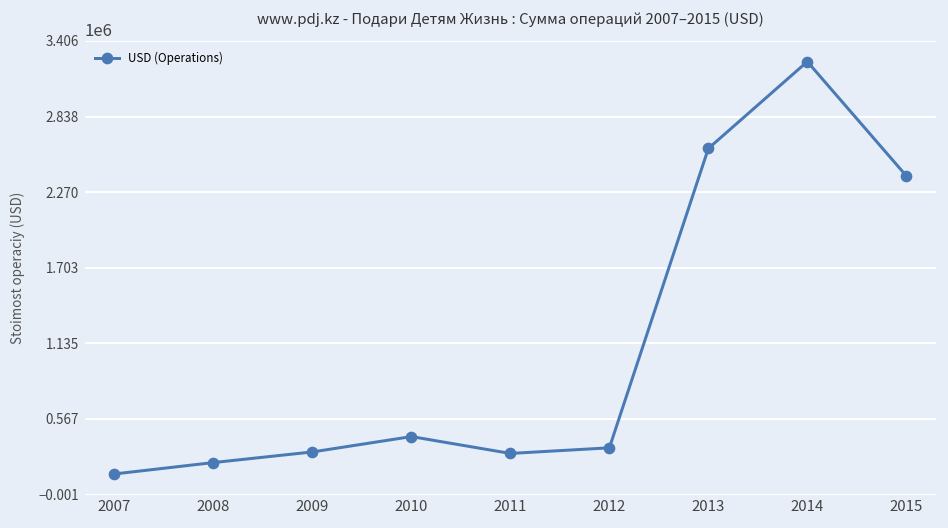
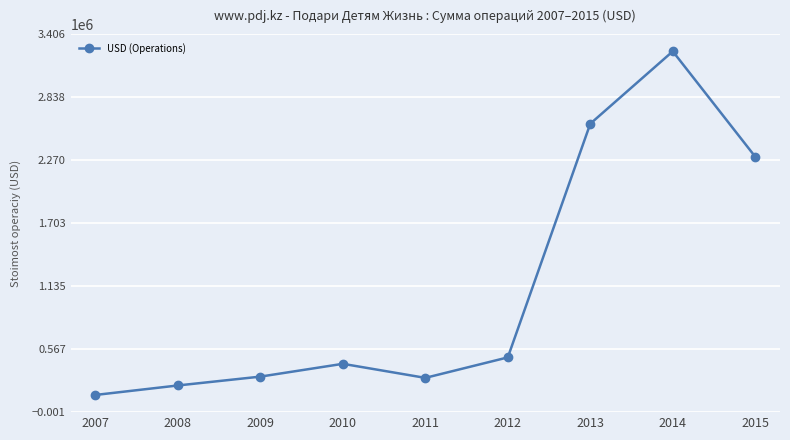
  {
    "2007": 150000,
    "2008": 240000,
    "2009": 320000,
    "2010": 430000,
    "2011": 310000,
-   "2012": 350000,
+   "2012": 490000,
    "2013": 2600000,
    "2014": 3250000,
-   "2015": 2390000
+   "2015": 2300000
  }
